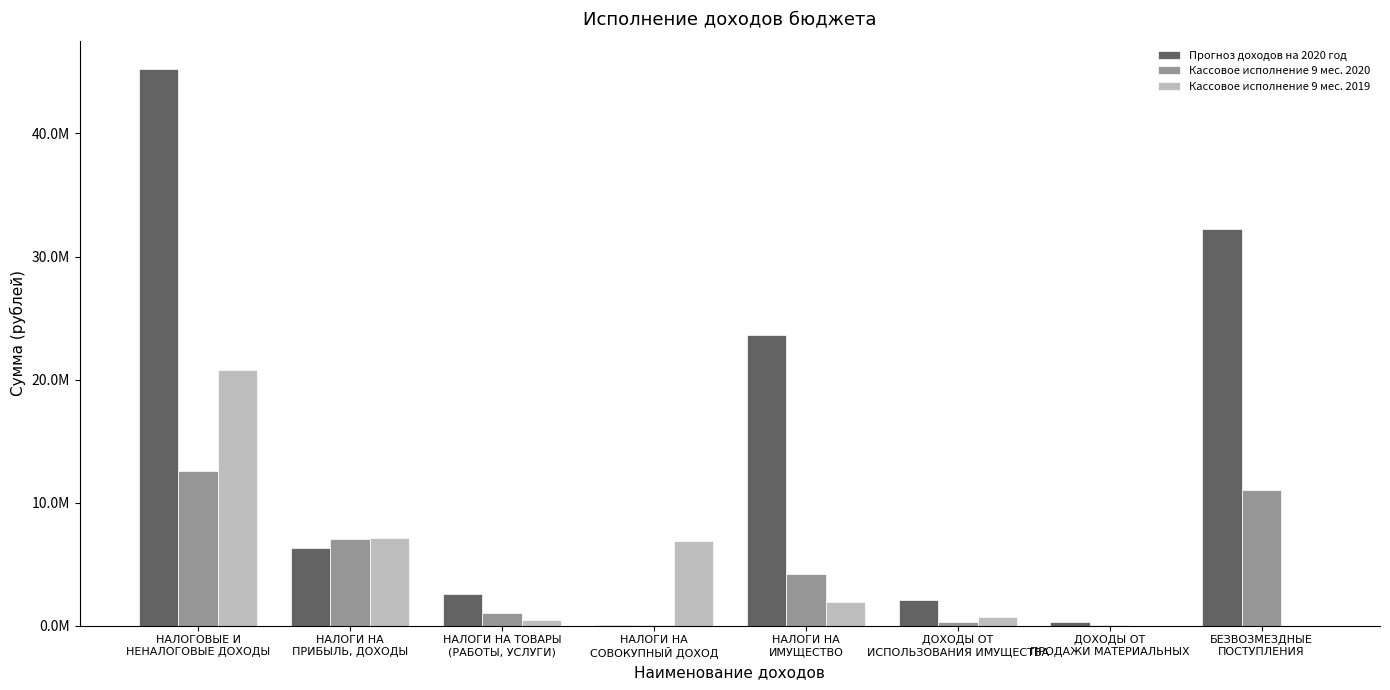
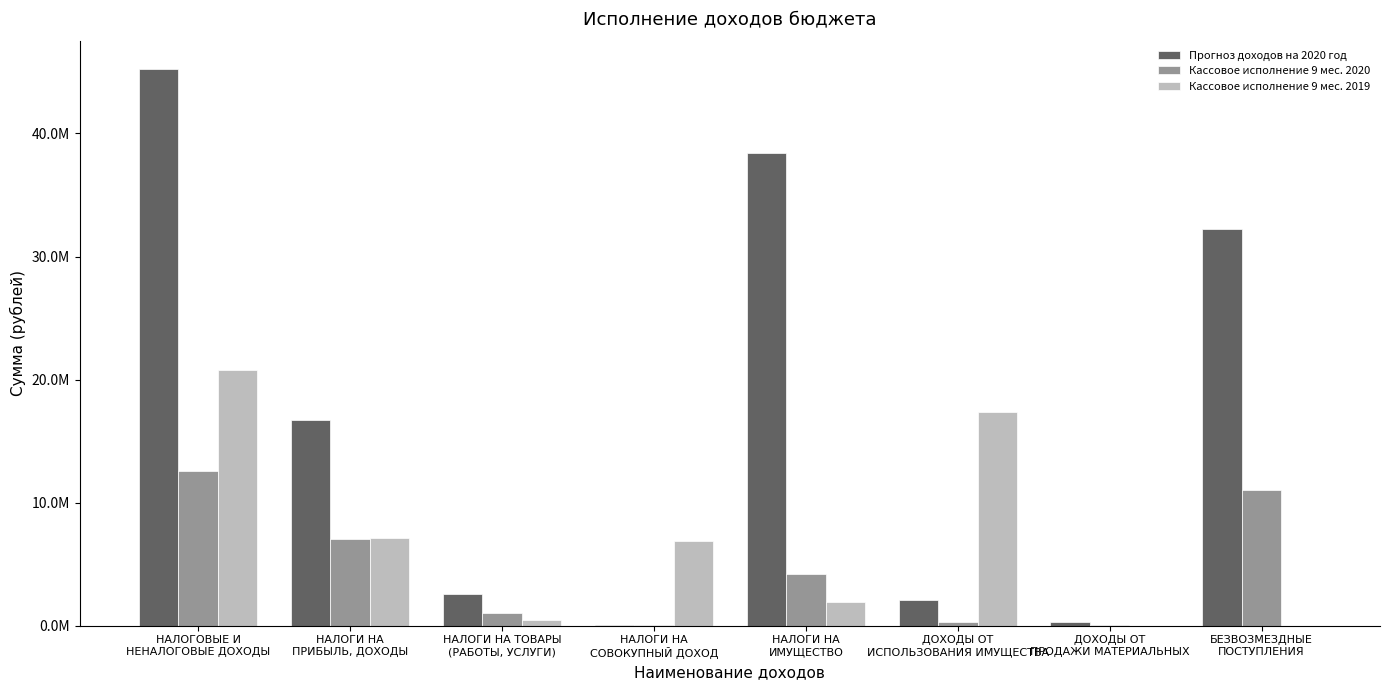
  {
    "Прогноз доходов на 2020 год": {
      "НАЛОГОВЫЕ И НЕНАЛОГОВЫЕ ДОХОДЫ": 45300000,
-     "НАЛОГИ НА ПРИБЫЛЬ, ДОХОДЫ": 6300000,
+     "НАЛОГИ НА ПРИБЫЛЬ, ДОХОДЫ": 16700000,
      "НАЛОГИ НА ТОВАРЫ (РАБОТЫ, УСЛУГИ)": 2500000,
-     "НАЛОГИ НА ИМУЩЕСТВО": 23700000,
+     "НАЛОГИ НА ИМУЩЕСТВО": 38400000,
      "ДОХОДЫ ОТ ИСПОЛЬЗОВАНИЯ ИМУЩЕСТВА": 2100000,
      "ДОХОДЫ ОТ ПРОДАЖИ МАТЕРИАЛЬНЫХ": 300000,
      "БЕЗВОЗМЕЗДНЫЕ ПОСТУПЛЕНИЯ": 32200000
    },
    "Кассовое исполнение 9 мес. 2020": {
      "НАЛОГОВЫЕ И НЕНАЛОГОВЫЕ ДОХОДЫ": 12600000,
      "НАЛОГИ НА ПРИБЫЛЬ, ДОХОДЫ": 7000000,
      "НАЛОГИ НА ТОВАРЫ (РАБОТЫ, УСЛУГИ)": 1000000,
      "НАЛОГИ НА ИМУЩЕСТВО": 4200000,
      "ДОХОДЫ ОТ ИСПОЛЬЗОВАНИЯ ИМУЩЕСТВА": 300000,
      "БЕЗВОЗМЕЗДНЫЕ ПОСТУПЛЕНИЯ": 11000000
    },
    "Кассовое исполнение 9 мес. 2019": {
      "НАЛОГОВЫЕ И НЕНАЛОГОВЫЕ ДОХОДЫ": 20800000,
      "НАЛОГИ НА ПРИБЫЛЬ, ДОХОДЫ": 7100000,
      "НАЛОГИ НА ТОВАРЫ (РАБОТЫ, УСЛУГИ)": 400000,
      "НАЛОГИ НА СОВОКУПНЫЙ ДОХОД": 6900000,
      "НАЛОГИ НА ИМУЩЕСТВО": 1900000,
-     "ДОХОДЫ ОТ ИСПОЛЬЗОВАНИЯ ИМУЩЕСТВА": 700000,
+     "ДОХОДЫ ОТ ИСПОЛЬЗОВАНИЯ ИМУЩЕСТВА": 17400000,
      "ДОХОДЫ ОТ ПРОДАЖИ МАТЕРИАЛЬНЫХ": 0,
      "БЕЗВОЗМЕЗДНЫЕ ПОСТУПЛЕНИЯ": 0
    }
  }
